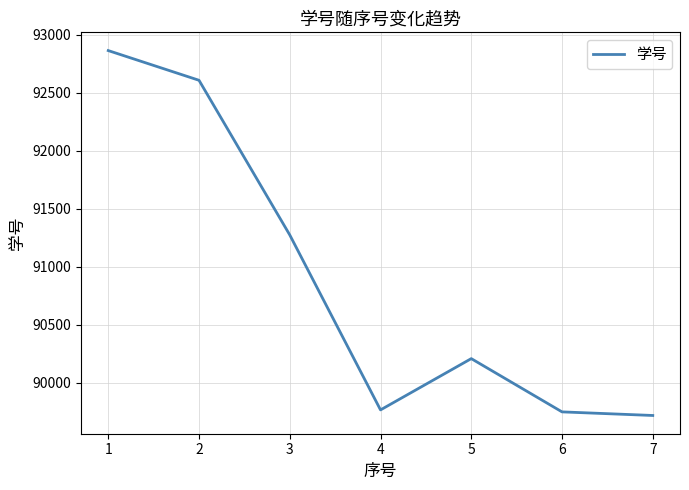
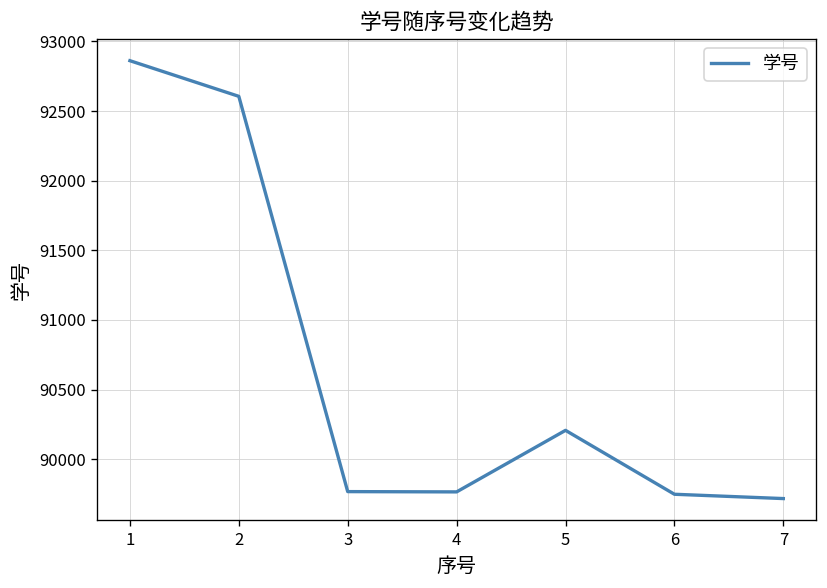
  {
    "1": 92860,
    "2": 92610,
-   "3": 91270,
+   "3": 89770,
    "4": 89770,
    "5": 90210,
    "6": 89750,
    "7": 89720
  }
